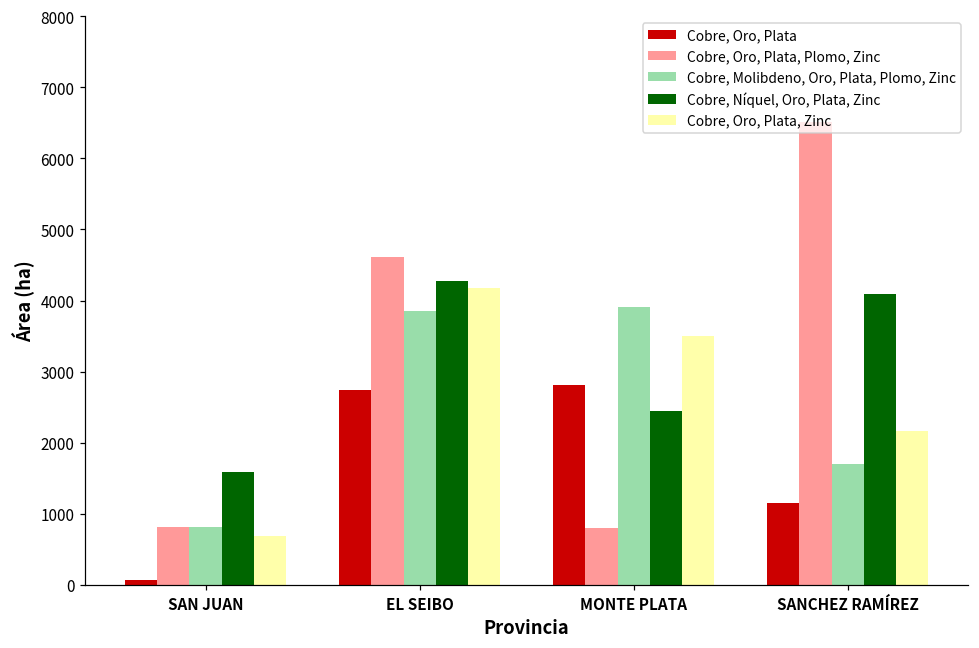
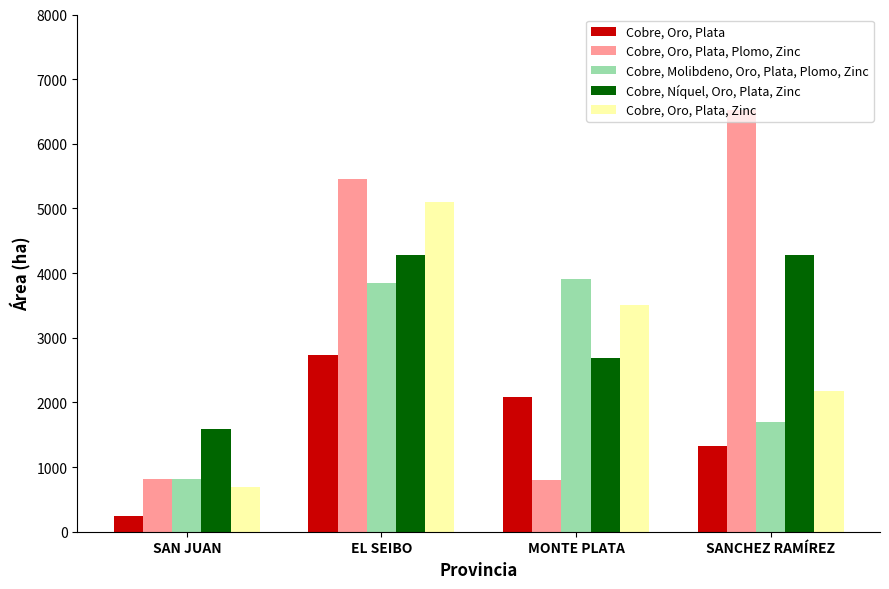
  {
    "Cobre, Oro, Plata": {
-     "SAN JUAN": 100,
+     "SAN JUAN": 200,
      "EL SEIBO": 2700,
-     "MONTE PLATA": 2800,
-     "SANCHEZ RAMÍREZ": 1200
+     "MONTE PLATA": 2100,
+     "SANCHEZ RAMÍREZ": 1300
    },
    "Cobre, Oro, Plata, Plomo, Zinc": {
      "SAN JUAN": 800,
-     "EL SEIBO": 4600,
+     "EL SEIBO": 5500,
      "MONTE PLATA": 800
    },
    "Cobre, Molibdeno, Oro, Plata, Plomo, Zinc": {
      "SAN JUAN": 800,
      "EL SEIBO": 3900,
      "MONTE PLATA": 3900,
      "SANCHEZ RAMÍREZ": 1700
    },
    "Cobre, Níquel, Oro, Plata, Zinc": {
      "SAN JUAN": 1600,
      "EL SEIBO": 4300,
-     "MONTE PLATA": 2400,
-     "SANCHEZ RAMÍREZ": 4100
+     "MONTE PLATA": 2700,
+     "SANCHEZ RAMÍREZ": 4300
    },
    "Cobre, Oro, Plata, Zinc": {
      "SAN JUAN": 700,
-     "EL SEIBO": 4200,
+     "EL SEIBO": 5100,
      "MONTE PLATA": 3500,
      "SANCHEZ RAMÍREZ": 2200
    }
  }
